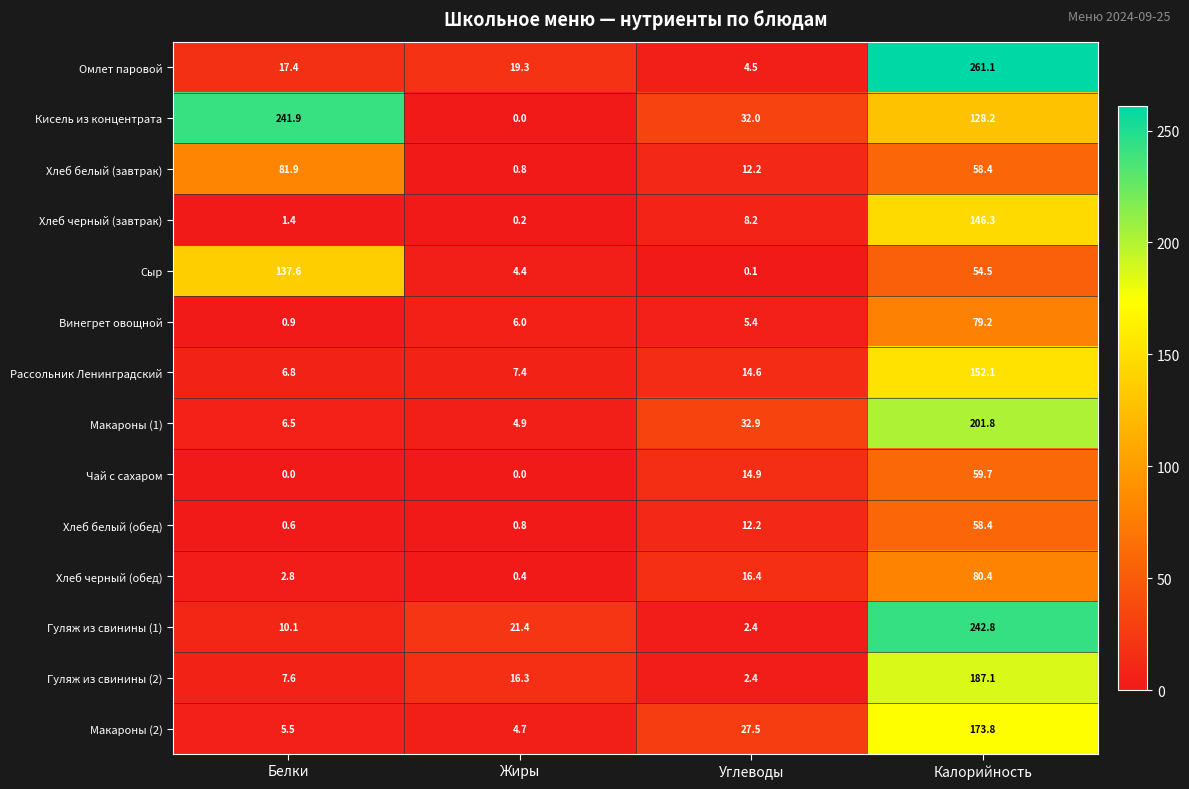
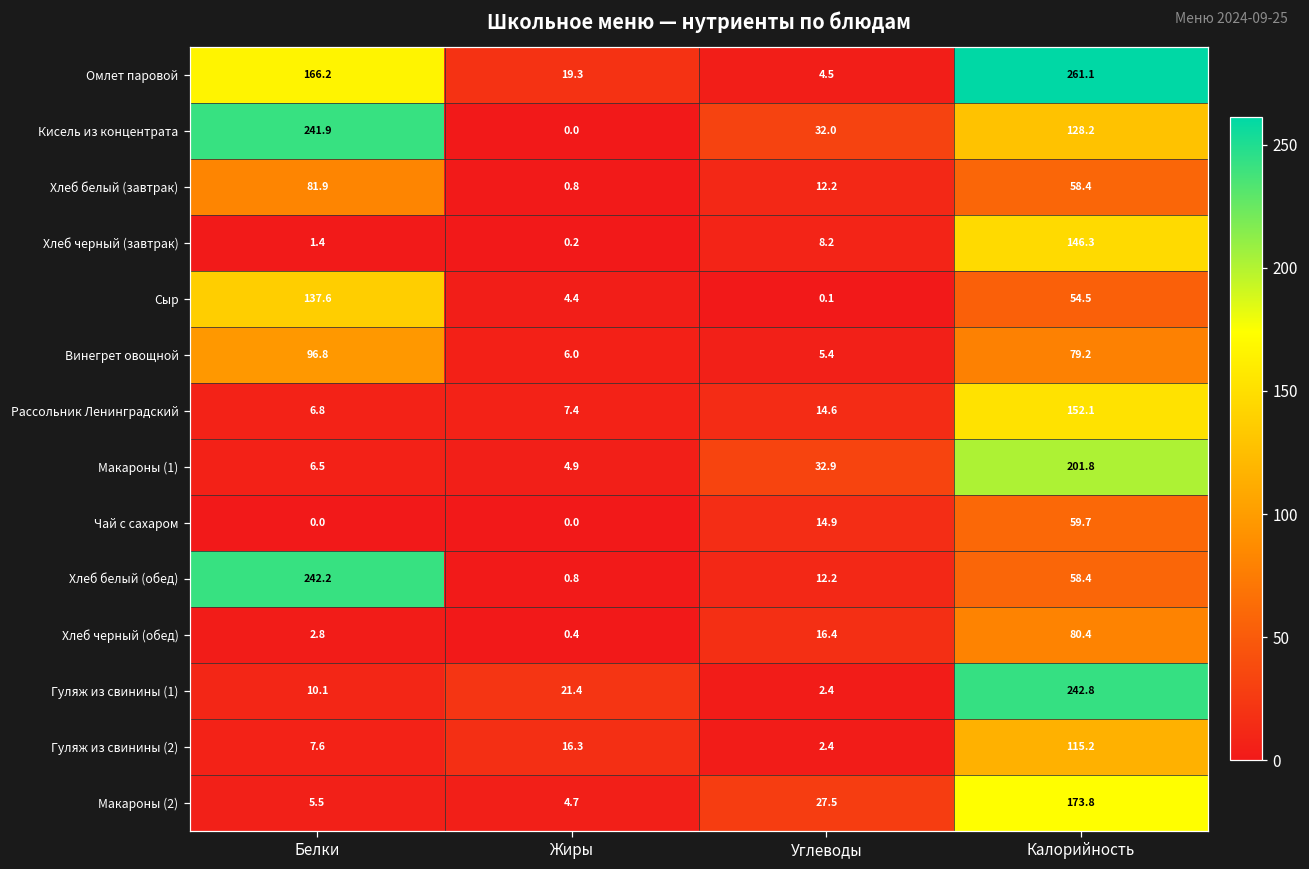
  {
    "Омлет паровой": {
-     "Белки": 17.4,
+     "Белки": 166.2,
      "Жиры": 19.3,
      "Углеводы": 4.5,
      "Калорийность": 261.1
    },
    "Кисель из концентрата": {
      "Белки": 241.9,
      "Жиры": 0.0,
      "Углеводы": 32.0,
      "Калорийность": 128.2
    },
    "Хлеб белый (завтрак)": {
      "Белки": 81.9,
      "Жиры": 0.8,
      "Углеводы": 12.2,
      "Калорийность": 58.4
    },
    "Хлеб черный (завтрак)": {
      "Белки": 1.4,
      "Жиры": 0.2,
      "Углеводы": 8.2,
      "Калорийность": 146.3
    },
    "Сыр": {
      "Белки": 137.6,
      "Жиры": 4.4,
      "Углеводы": 0.1,
      "Калорийность": 54.5
    },
    "Винегрет овощной": {
-     "Белки": 0.9,
+     "Белки": 96.8,
      "Жиры": 6.0,
      "Углеводы": 5.4,
      "Калорийность": 79.2
    },
    "Рассольник Ленинградский": {
      "Белки": 6.8,
      "Жиры": 7.4,
      "Углеводы": 14.6,
      "Калорийность": 152.1
    },
    "Макароны (1)": {
      "Белки": 6.5,
      "Жиры": 4.9,
      "Углеводы": 32.9,
      "Калорийность": 201.8
    },
    "Чай с сахаром": {
      "Белки": 0.0,
      "Жиры": 0.0,
      "Углеводы": 14.9,
      "Калорийность": 59.7
    },
    "Хлеб белый (обед)": {
-     "Белки": 0.6,
+     "Белки": 242.2,
      "Жиры": 0.8,
      "Углеводы": 12.2,
      "Калорийность": 58.4
    },
    "Хлеб черный (обед)": {
      "Белки": 2.8,
      "Жиры": 0.4,
      "Углеводы": 16.4,
      "Калорийность": 80.4
    },
    "Гуляж из свинины (1)": {
      "Белки": 10.1,
      "Жиры": 21.4,
      "Углеводы": 2.4,
      "Калорийность": 242.8
    },
    "Гуляж из свинины (2)": {
      "Белки": 7.6,
      "Жиры": 16.3,
      "Углеводы": 2.4,
-     "Калорийность": 187.1
+     "Калорийность": 115.2
    },
    "Макароны (2)": {
      "Белки": 5.5,
      "Жиры": 4.7,
      "Углеводы": 27.5,
      "Калорийность": 173.8
    }
  }
